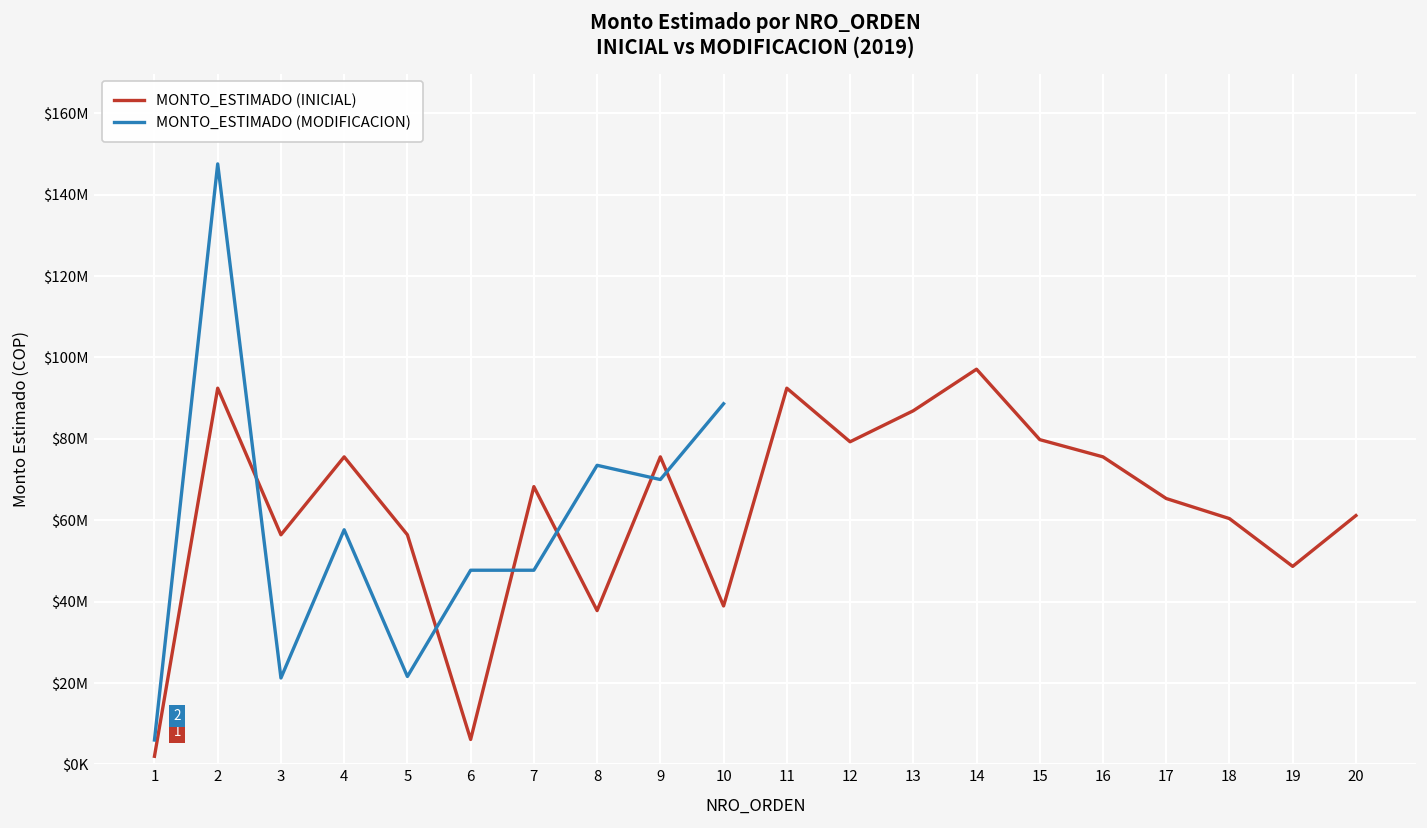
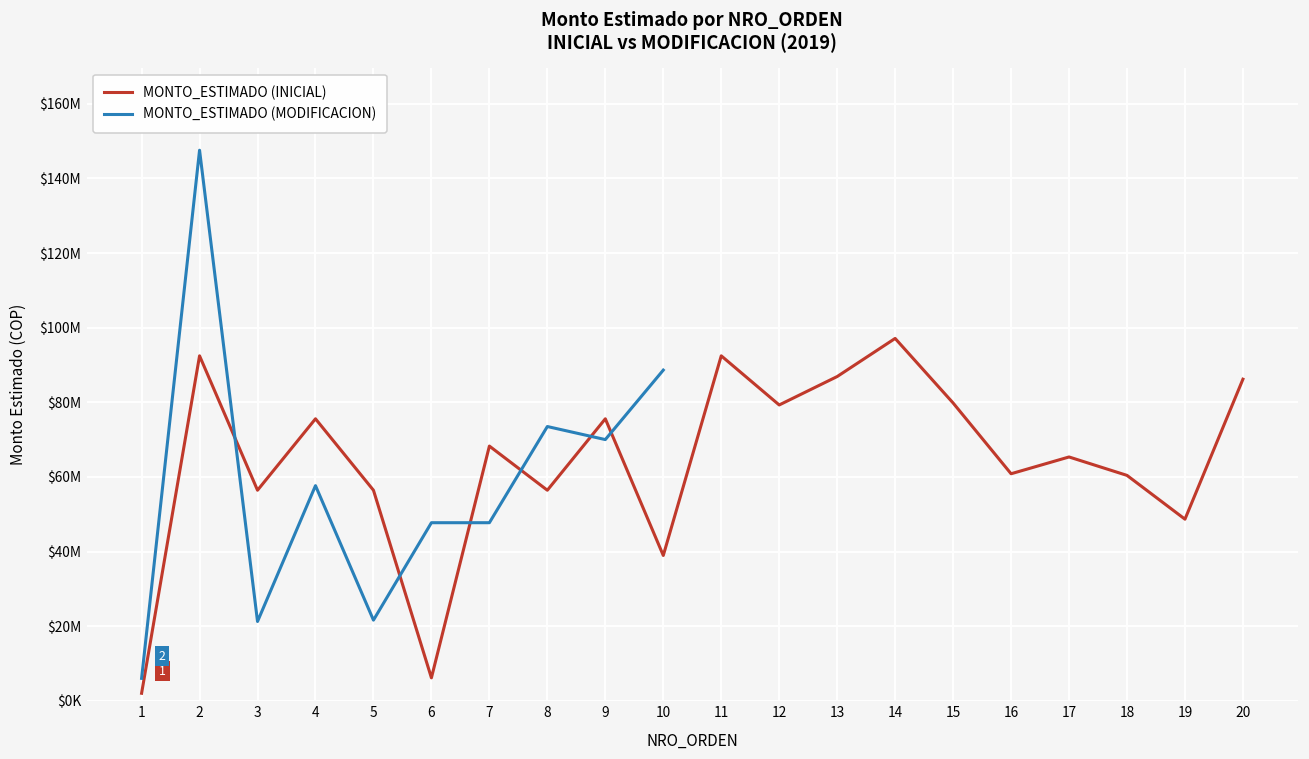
  {
    "MONTO_ESTIMADO (INICIAL)": {
      "1": "$2000000",
      "2": "$92000000",
      "3": "$56000000",
      "4": "$76000000",
      "5": "$56000000",
      "6": "$6000000",
      "7": "$68000000",
-     "8": "$38000000",
+     "8": "$56000000",
      "9": "$76000000",
      "10": "$39000000",
      "11": "$92000000",
      "12": "$79000000",
      "13": "$87000000",
      "14": "$97000000",
      "15": "$80000000",
-     "16": "$76000000",
+     "16": "$61000000",
      "17": "$65000000",
      "18": "$60000000",
      "19": "$49000000",
-     "20": "$61000000"
+     "20": "$86000000"
    },
    "MONTO_ESTIMADO (MODIFICACION)": {
      "2": "$148000000",
      "3": "$21000000",
      "4": "$58000000",
      "5": "$22000000",
      "6": "$48000000",
      "7": "$48000000",
      "8": "$74000000",
      "9": "$70000000",
      "10": "$89000000"
    }
  }
